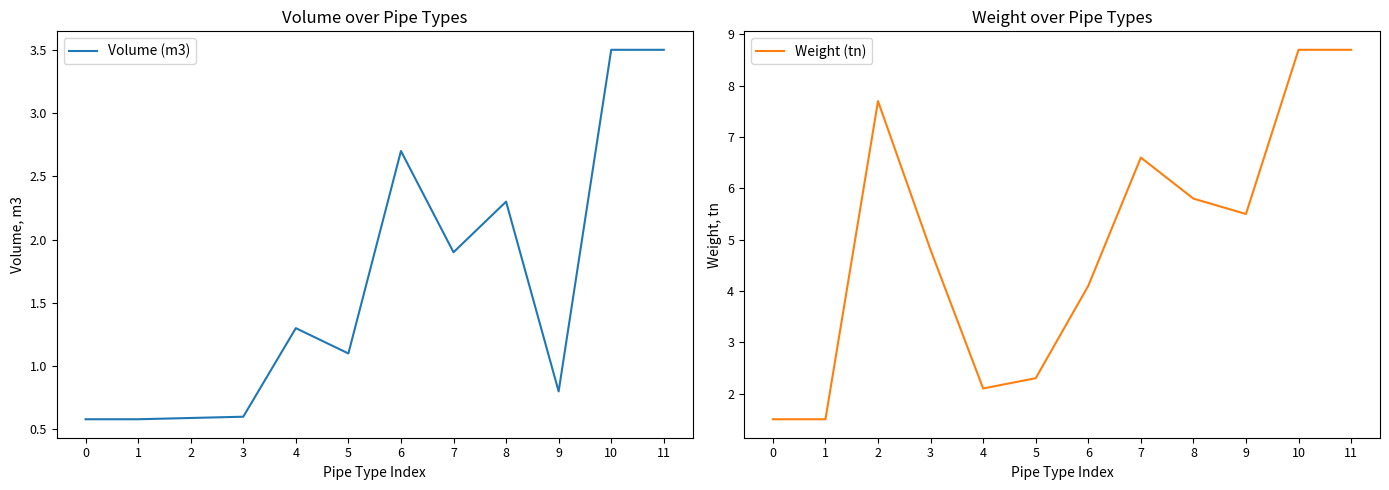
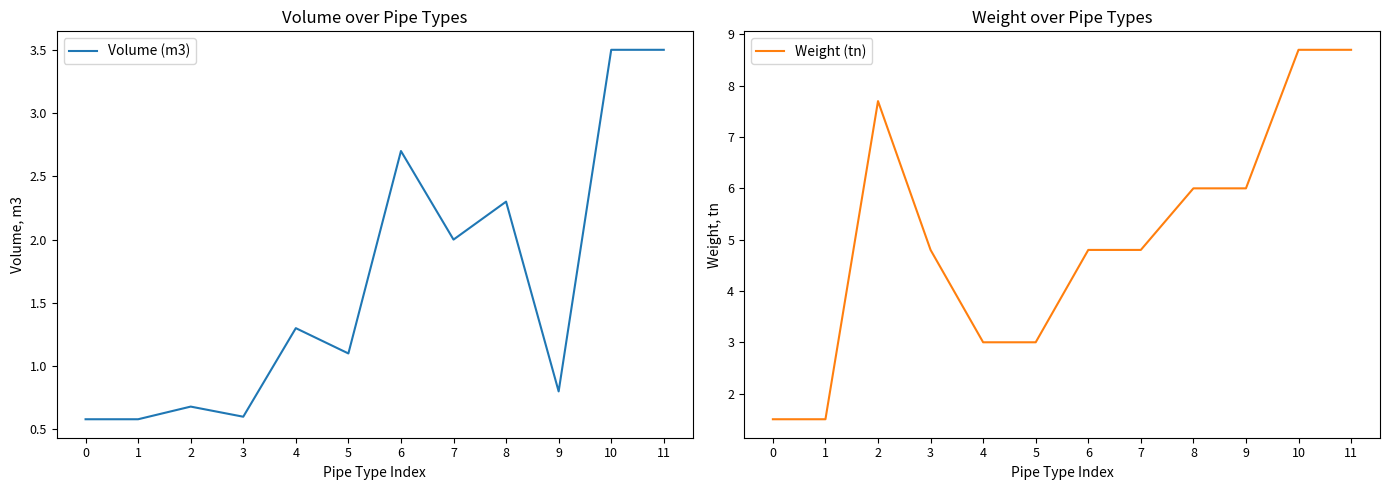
  {
    "Volume over Pipe Types": {
      "0": 0.58,
      "1": 0.58,
-     "2": 0.59,
+     "2": 0.68,
      "3": 0.60,
      "4": 1.30,
      "5": 1.10,
      "6": 2.70,
-     "7": 1.9,
+     "7": 2.0,
      "8": 2.30,
      "9": 0.80,
      "10": 3.50,
      "11": 3.50
    },
    "Weight over Pipe Types": {
      "0": 1.5,
      "1": 1.5,
      "2": 7.7,
      "3": 4.8,
-     "4": 2.1,
-     "5": 2.3,
-     "6": 4.1,
-     "7": 6.6,
-     "8": 5.8,
-     "9": 5.5,
+     "4": 3.0,
+     "5": 3.0,
+     "6": 4.8,
+     "7": 4.8,
+     "8": 6.0,
+     "9": 6.0,
      "10": 8.7,
      "11": 8.7
    }
  }
